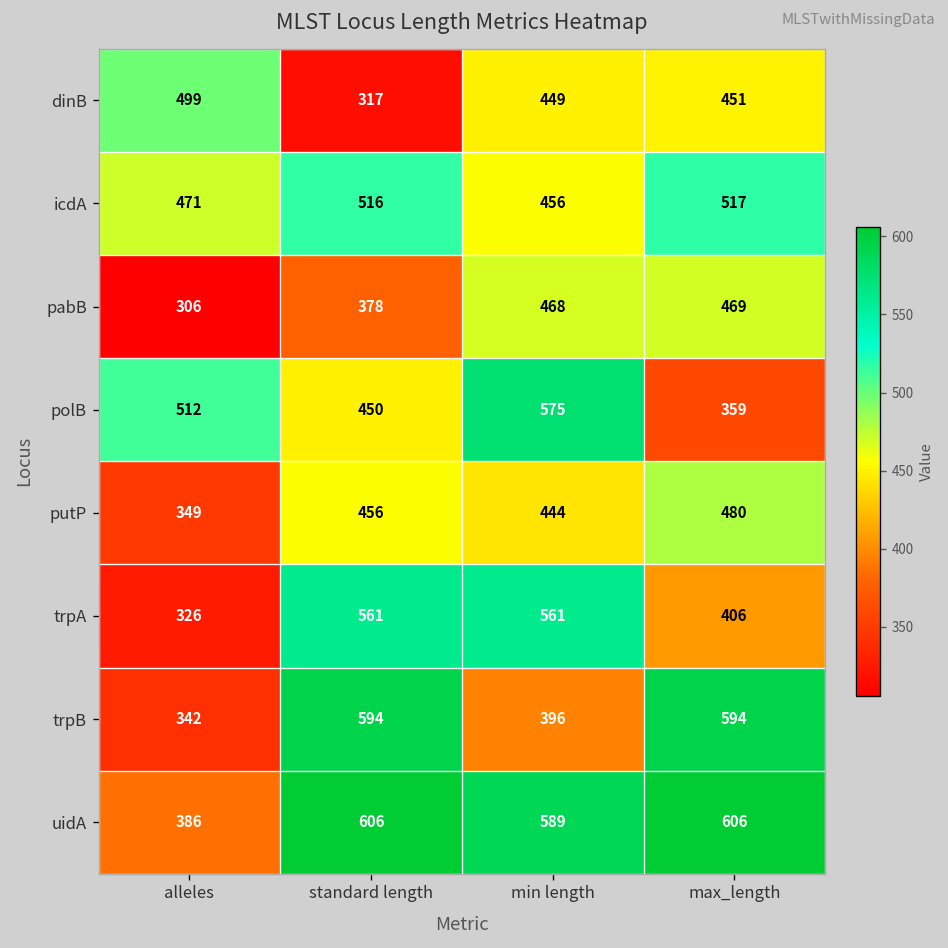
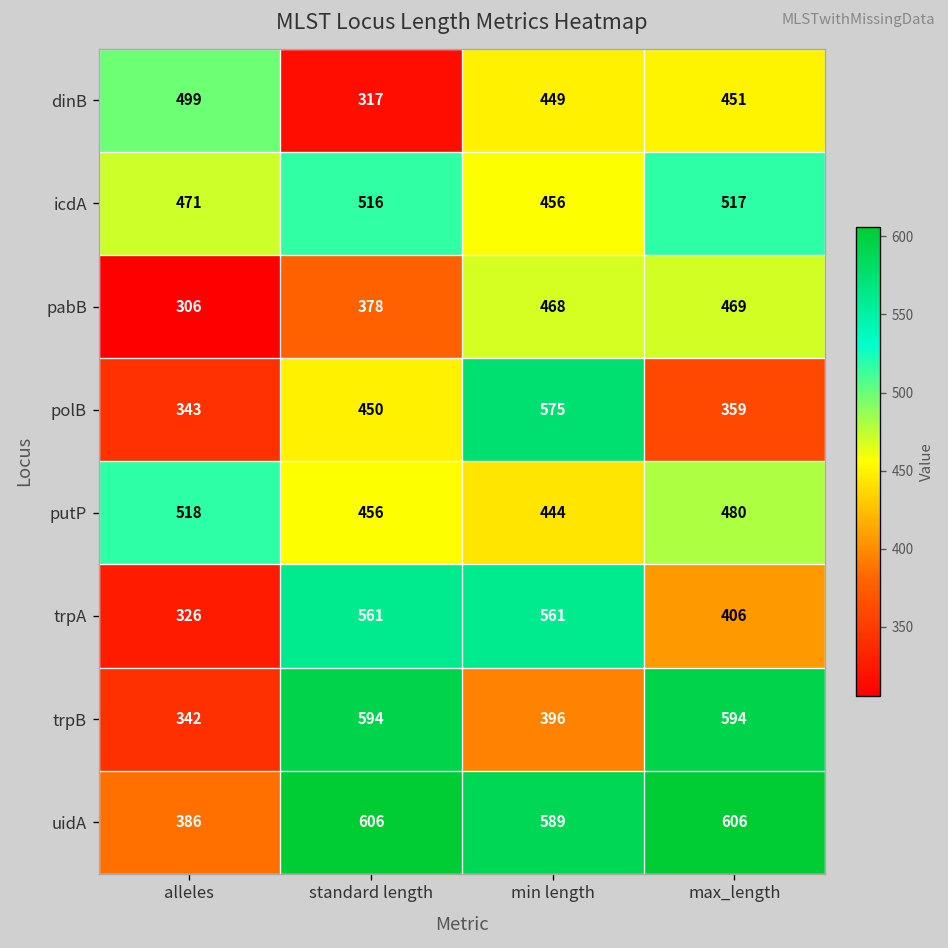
  {
    "dinB": {
      "alleles": 499,
      "standard length": 317,
      "min length": 449,
      "max_length": 451
    },
    "icdA": {
      "alleles": 471,
      "standard length": 516,
      "min length": 456,
      "max_length": 517
    },
    "pabB": {
      "alleles": 306,
      "standard length": 378,
      "min length": 468,
      "max_length": 469
    },
    "polB": {
-     "alleles": 512,
+     "alleles": 343,
      "standard length": 450,
      "min length": 575,
      "max_length": 359
    },
    "putP": {
-     "alleles": 349,
+     "alleles": 518,
      "standard length": 456,
      "min length": 444,
      "max_length": 480
    },
    "trpA": {
      "alleles": 326,
      "standard length": 561,
      "min length": 561,
      "max_length": 406
    },
    "trpB": {
      "alleles": 342,
      "standard length": 594,
      "min length": 396,
      "max_length": 594
    },
    "uidA": {
      "alleles": 386,
      "standard length": 606,
      "min length": 589,
      "max_length": 606
    }
  }
